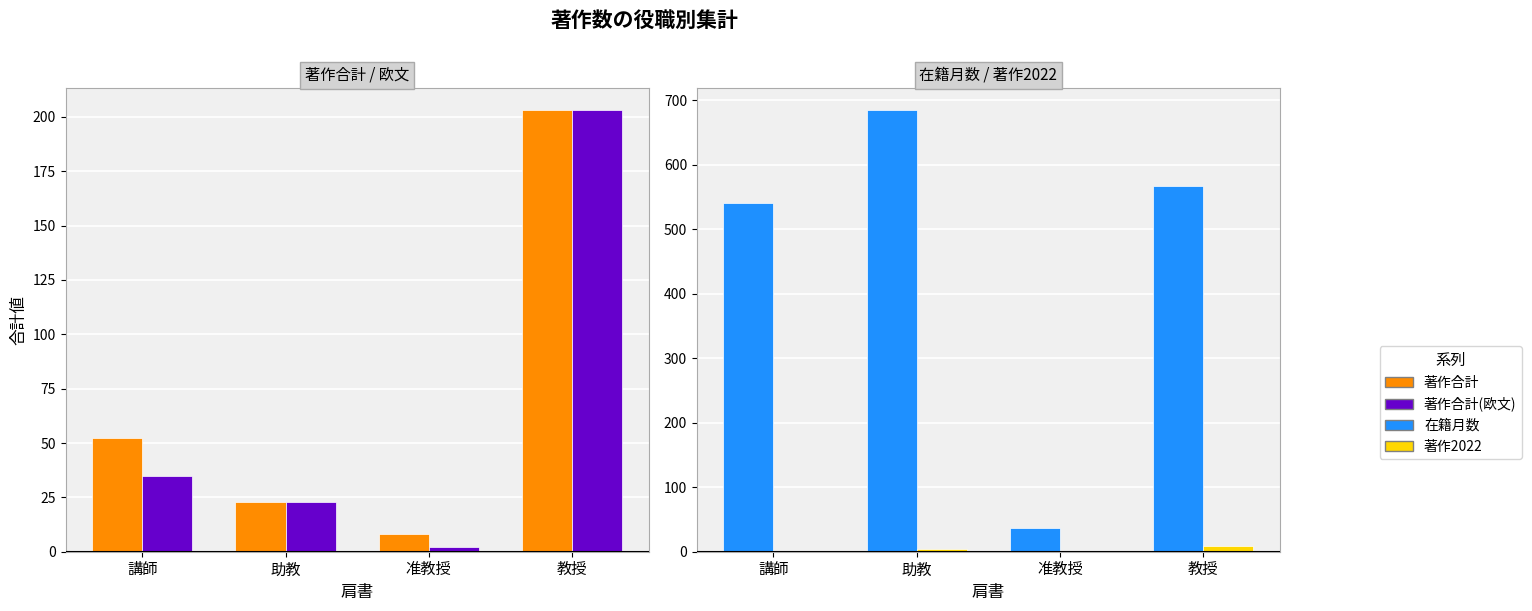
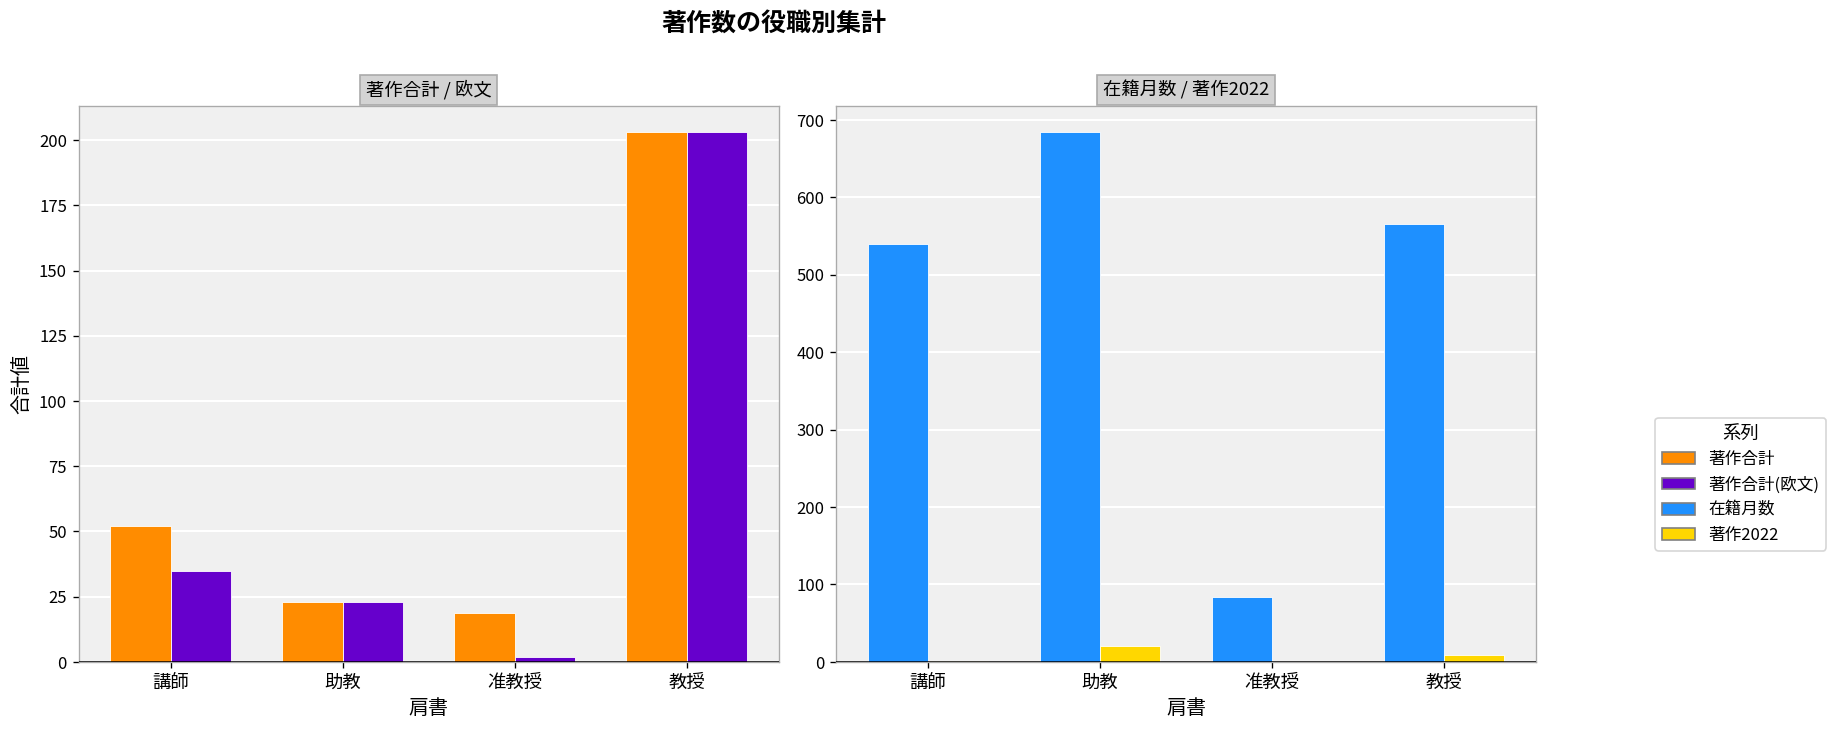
  {
    "著作合計 / 欧文": {
      "著作合計": {
        "講師": 52,
        "助教": 23,
-       "准教授": 8,
+       "准教授": 19,
        "教授": 203
      },
      "著作合計(欧文)": {
        "講師": 35,
        "助教": 23,
        "准教授": 2,
        "教授": 203
      }
    },
    "在籍月数 / 著作2022": {
      "在籍月数": {
        "講師": 540,
        "助教": 680,
-       "准教授": 40,
+       "准教授": 80,
        "教授": 570
      },
      "著作2022": {
-       "助教": 0,
+       "助教": 20,
        "准教授": 0,
        "教授": 10
      }
    }
  }
